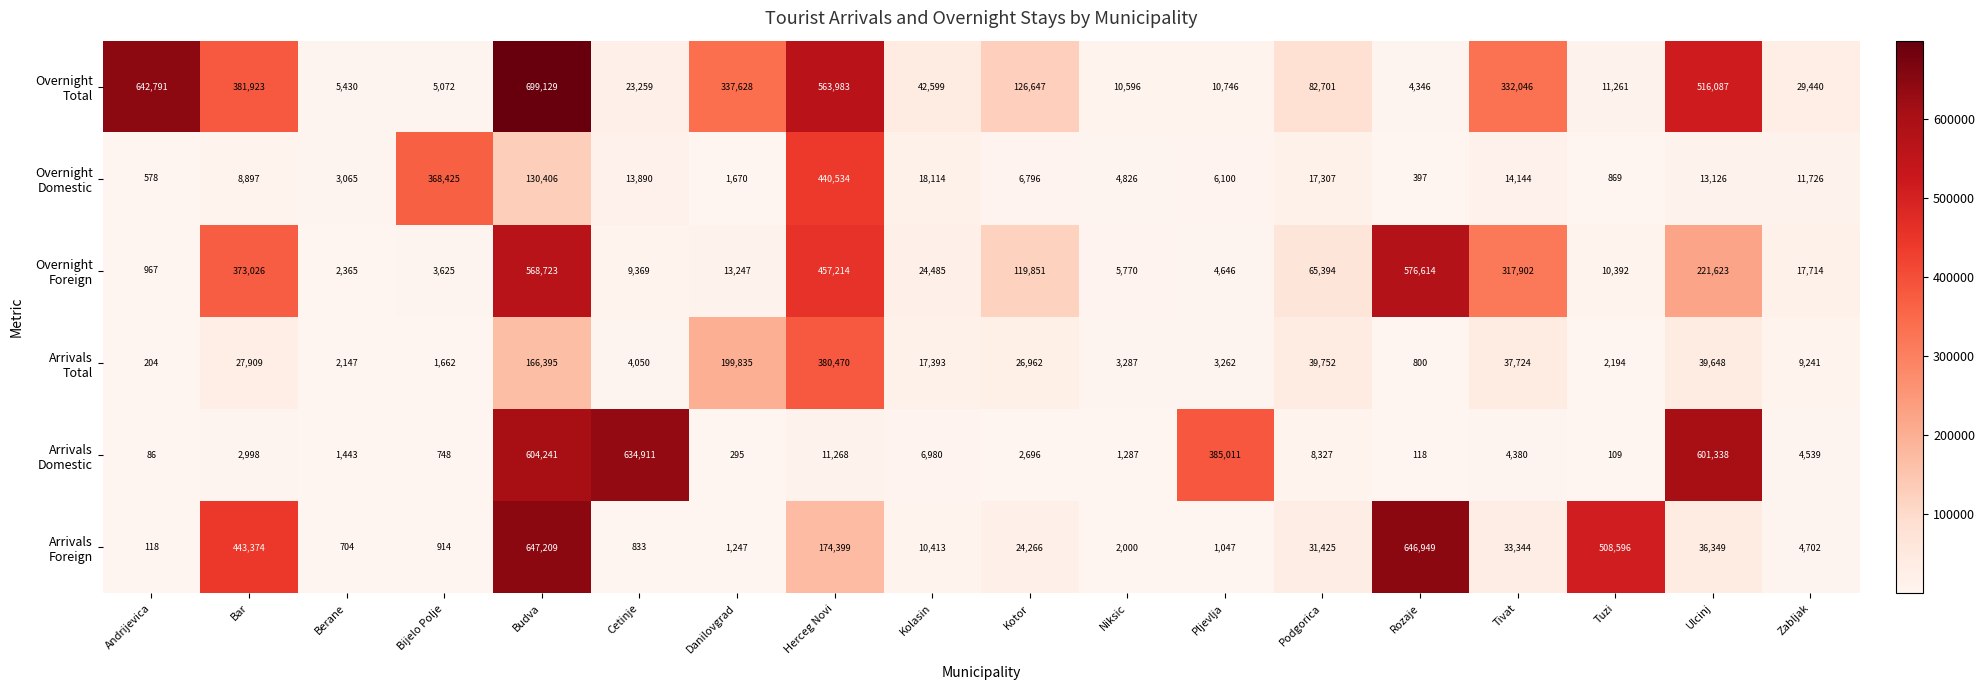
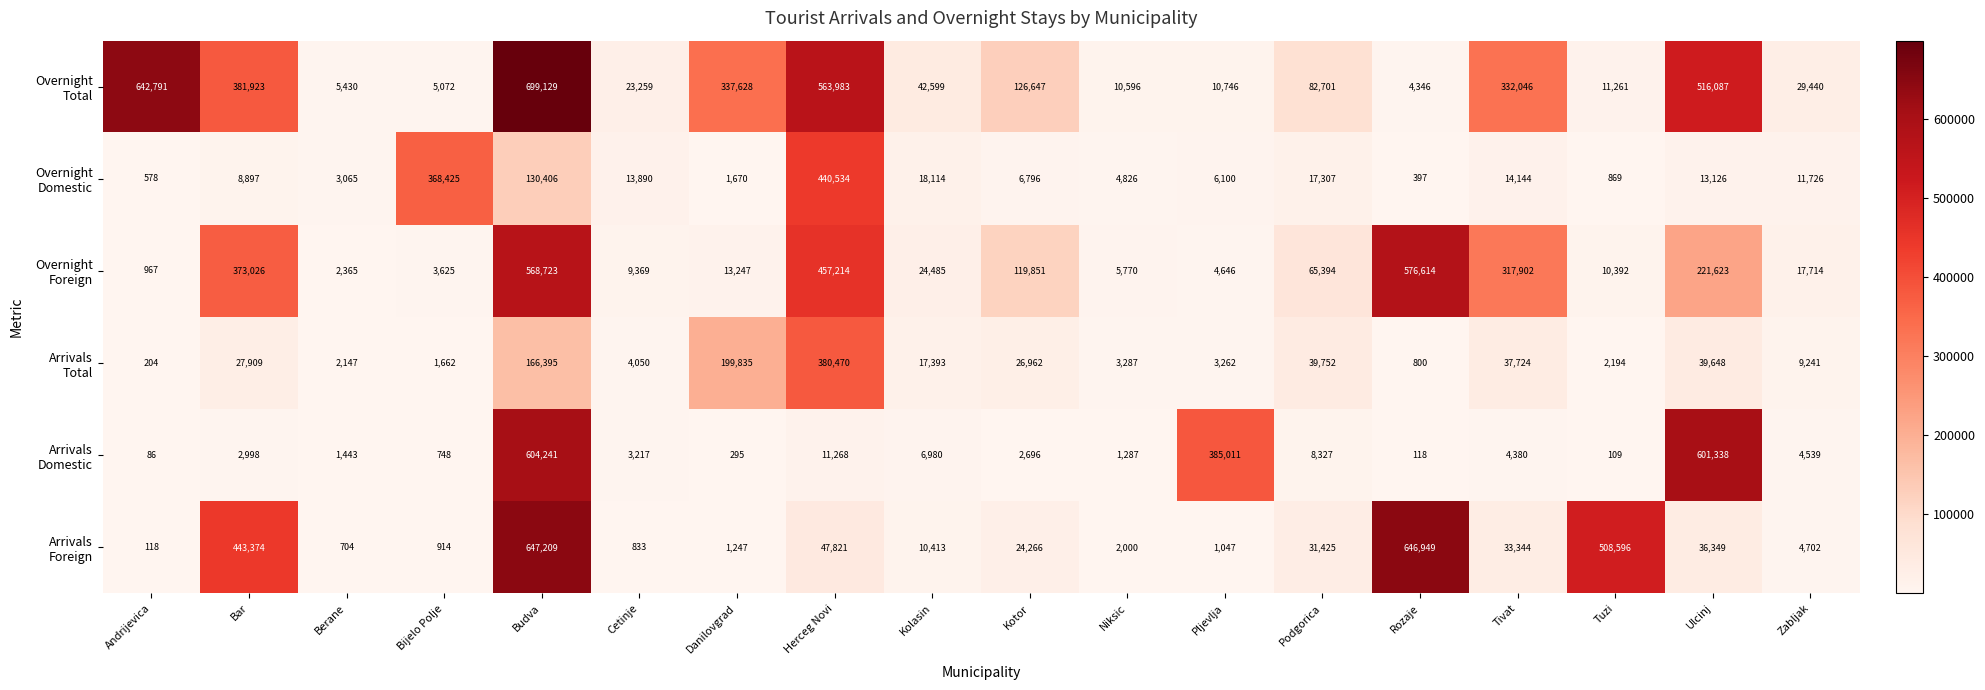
  {
    "Overnight Total": {
      "Andrijevica": "642,791",
      "Bar": "381,923",
      "Berane": "5,430",
      "Bijelo Polje": "5,072",
      "Budva": "699,129",
      "Cetinje": "23,259",
      "Danilovgrad": "337,628",
      "Herceg Novi": "563,983",
      "Kolasin": "42,599",
      "Kotor": "126,647",
      "Niksic": "10,596",
      "Pljevlja": "10,746",
      "Podgorica": "82,701",
      "Rozaje": "4,346",
      "Tivat": "332,046",
      "Tuzi": "11,261",
      "Ulcinj": "516,087",
      "Zabljak": "29,440"
    },
    "Overnight Domestic": {
      "Andrijevica": "578",
      "Bar": "8,897",
      "Berane": "3,065",
      "Bijelo Polje": "368,425",
      "Budva": "130,406",
      "Cetinje": "13,890",
      "Danilovgrad": "1,670",
      "Herceg Novi": "440,534",
      "Kolasin": "18,114",
      "Kotor": "6,796",
      "Niksic": "4,826",
      "Pljevlja": "6,100",
      "Podgorica": "17,307",
      "Rozaje": "397",
      "Tivat": "14,144",
      "Tuzi": "869",
      "Ulcinj": "13,126",
      "Zabljak": "11,726"
    },
    "Overnight Foreign": {
      "Andrijevica": "967",
      "Bar": "373,026",
      "Berane": "2,365",
      "Bijelo Polje": "3,625",
      "Budva": "568,723",
      "Cetinje": "9,369",
      "Danilovgrad": "13,247",
      "Herceg Novi": "457,214",
      "Kolasin": "24,485",
      "Kotor": "119,851",
      "Niksic": "5,770",
      "Pljevlja": "4,646",
      "Podgorica": "65,394",
      "Rozaje": "576,614",
      "Tivat": "317,902",
      "Tuzi": "10,392",
      "Ulcinj": "221,623",
      "Zabljak": "17,714"
    },
    "Arrivals Total": {
      "Andrijevica": "204",
      "Bar": "27,909",
      "Berane": "2,147",
      "Bijelo Polje": "1,662",
      "Budva": "166,395",
      "Cetinje": "4,050",
      "Danilovgrad": "199,835",
      "Herceg Novi": "380,470",
      "Kolasin": "17,393",
      "Kotor": "26,962",
      "Niksic": "3,287",
      "Pljevlja": "3,262",
      "Podgorica": "39,752",
      "Rozaje": "800",
      "Tivat": "37,724",
      "Tuzi": "2,194",
      "Ulcinj": "39,648",
      "Zabljak": "9,241"
    },
    "Arrivals Domestic": {
      "Andrijevica": "86",
      "Bar": "2,998",
      "Berane": "1,443",
      "Bijelo Polje": "748",
      "Budva": "604,241",
-     "Cetinje": "634,911",
+     "Cetinje": "3,217",
      "Danilovgrad": "295",
      "Herceg Novi": "11,268",
      "Kolasin": "6,980",
      "Kotor": "2,696",
      "Niksic": "1,287",
      "Pljevlja": "385,011",
      "Podgorica": "8,327",
      "Rozaje": "118",
      "Tivat": "4,380",
      "Tuzi": "109",
      "Ulcinj": "601,338",
      "Zabljak": "4,539"
    },
    "Arrivals Foreign": {
      "Andrijevica": "118",
      "Bar": "443,374",
      "Berane": "704",
      "Bijelo Polje": "914",
      "Budva": "647,209",
      "Cetinje": "833",
      "Danilovgrad": "1,247",
-     "Herceg Novi": "174,399",
+     "Herceg Novi": "47,821",
      "Kolasin": "10,413",
      "Kotor": "24,266",
      "Niksic": "2,000",
      "Pljevlja": "1,047",
      "Podgorica": "31,425",
      "Rozaje": "646,949",
      "Tivat": "33,344",
      "Tuzi": "508,596",
      "Ulcinj": "36,349",
      "Zabljak": "4,702"
    }
  }
